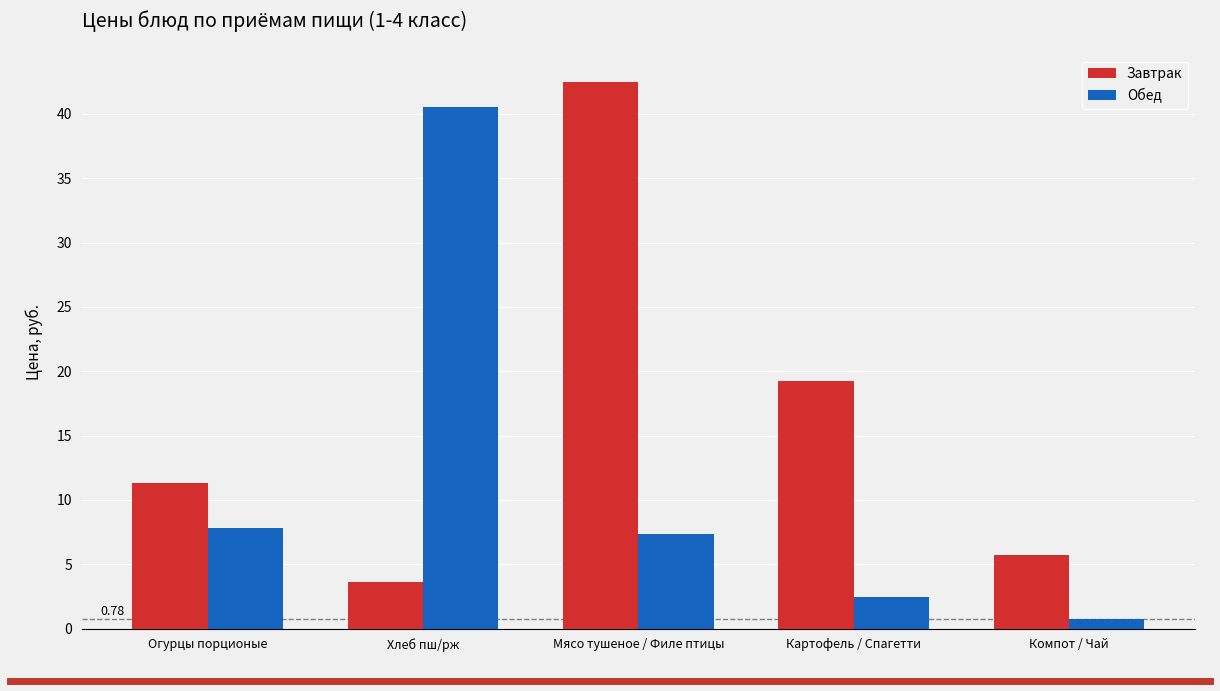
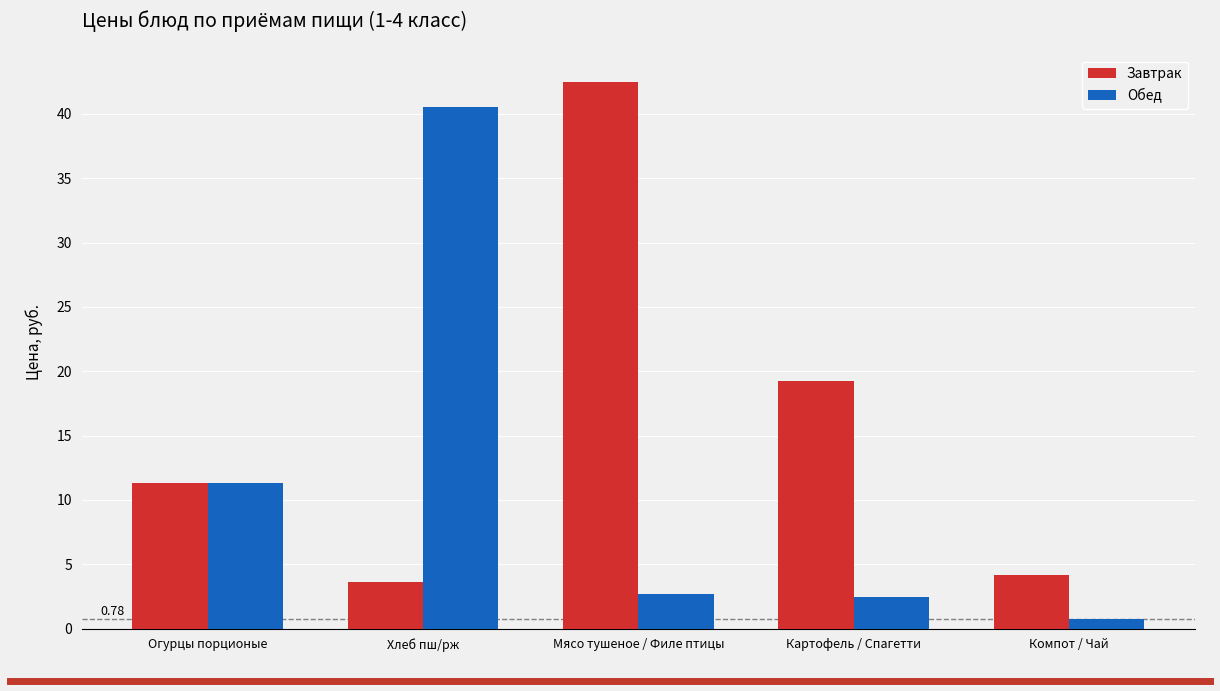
  {
    "Завтрак": {
      "Огурцы порционые": 11.3,
      "Хлеб пш/рж": 3.6,
      "Мясо тушеное / Филе птицы": 42.5,
      "Картофель / Спагетти": 19.2,
-     "Компот / Чай": 5.7
+     "Компот / Чай": 4.2
    },
    "Обед": {
-     "Огурцы порционые": 7.8,
+     "Огурцы порционые": 11.3,
      "Хлеб пш/рж": 40.5,
-     "Мясо тушеное / Филе птицы": 7.3,
+     "Мясо тушеное / Филе птицы": 2.7,
      "Картофель / Спагетти": 2.5,
      "Компот / Чай": 0.8
    }
  }
